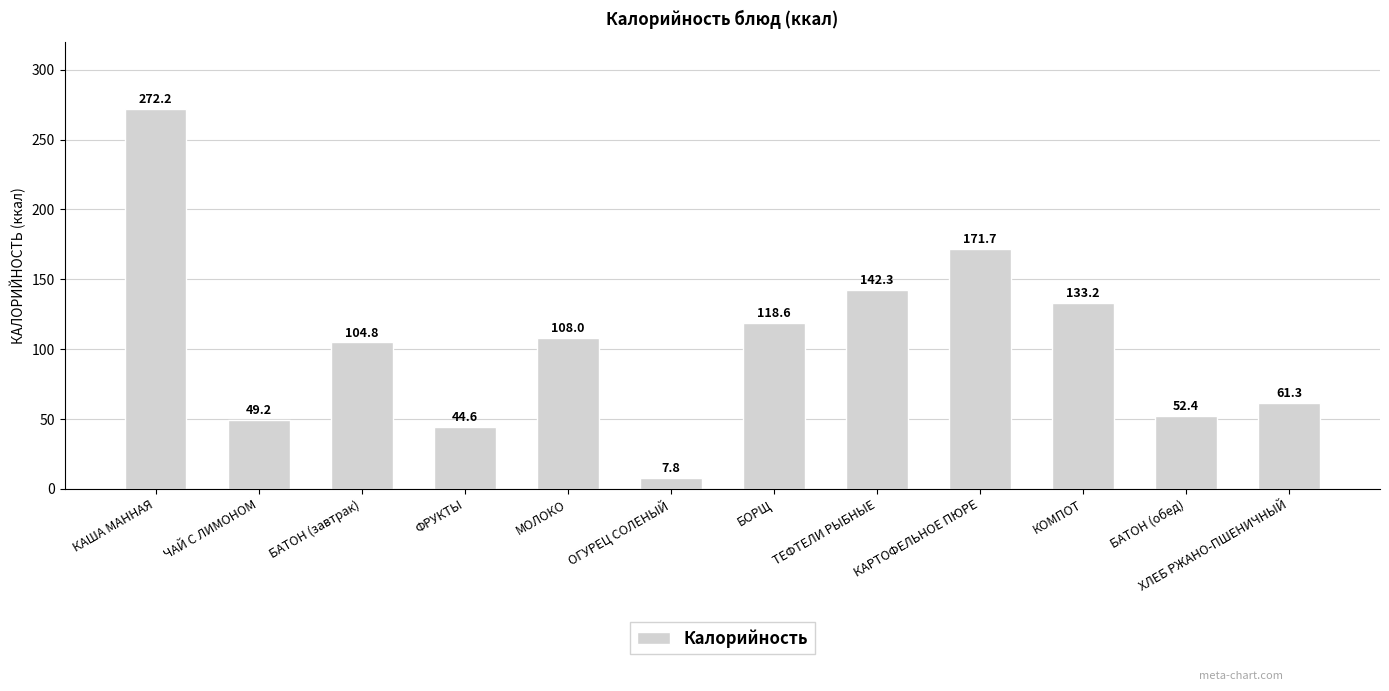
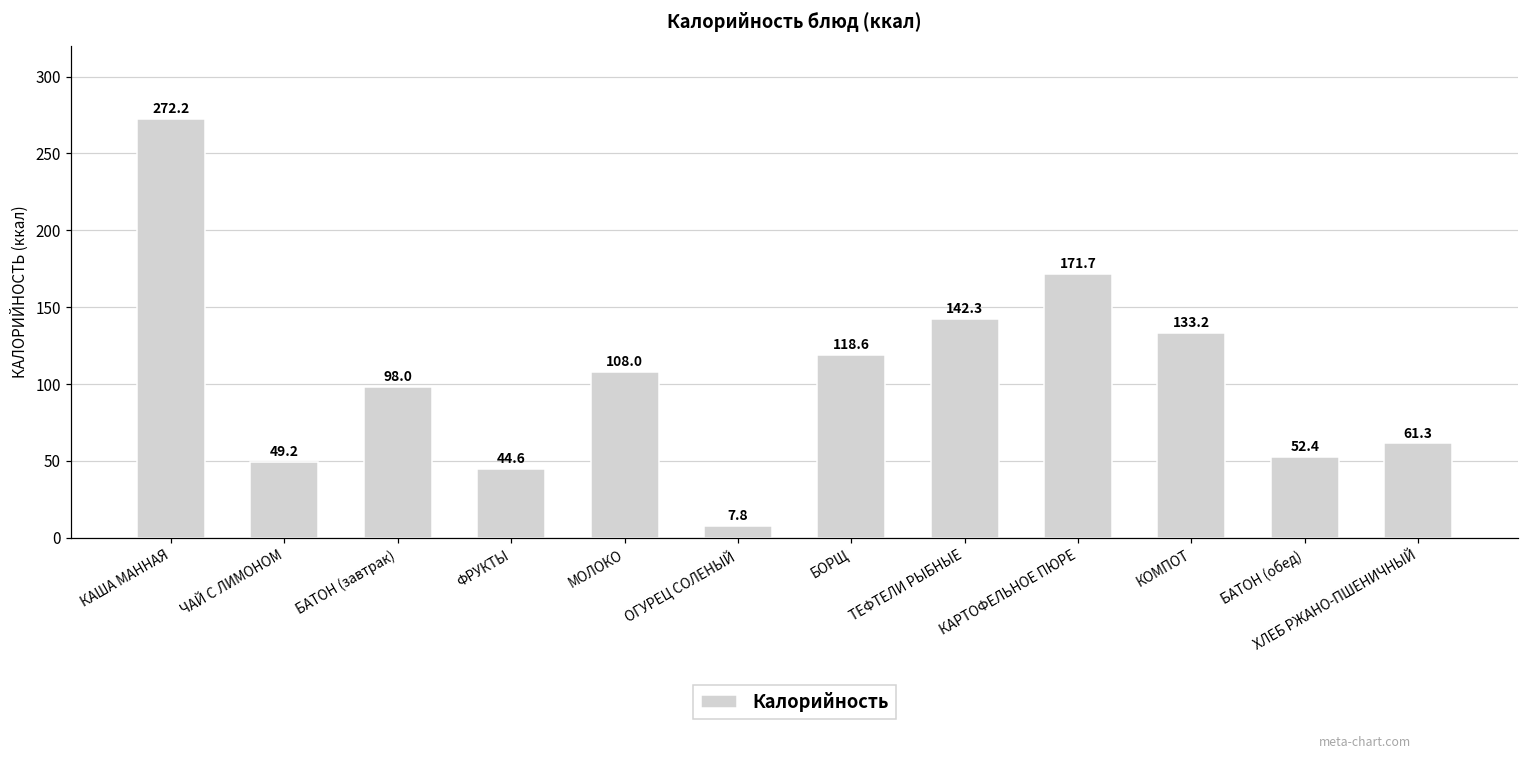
  {
    "КАША МАННАЯ": 272.2,
    "ЧАЙ С ЛИМОНОМ": 49.2,
-   "БАТОН (завтрак)": 104.8,
+   "БАТОН (завтрак)": 98.0,
    "ФРУКТЫ": 44.6,
    "МОЛОКО": 108.0,
    "ОГУРЕЦ СОЛЕНЫЙ": 7.8,
    "БОРЩ": 118.6,
    "ТЕФТЕЛИ РЫБНЫЕ": 142.3,
    "КАРТОФЕЛЬНОЕ ПЮРЕ": 171.7,
    "КОМПОТ": 133.2,
    "БАТОН (обед)": 52.4,
    "ХЛЕБ РЖАНО-ПШЕНИЧНЫЙ": 61.3
  }
